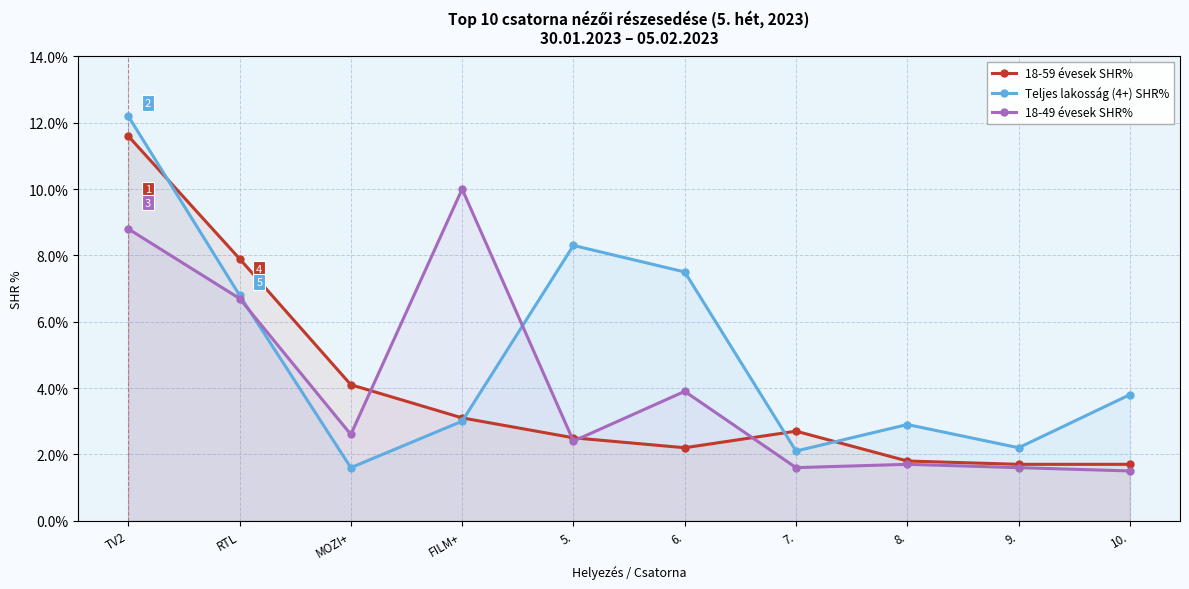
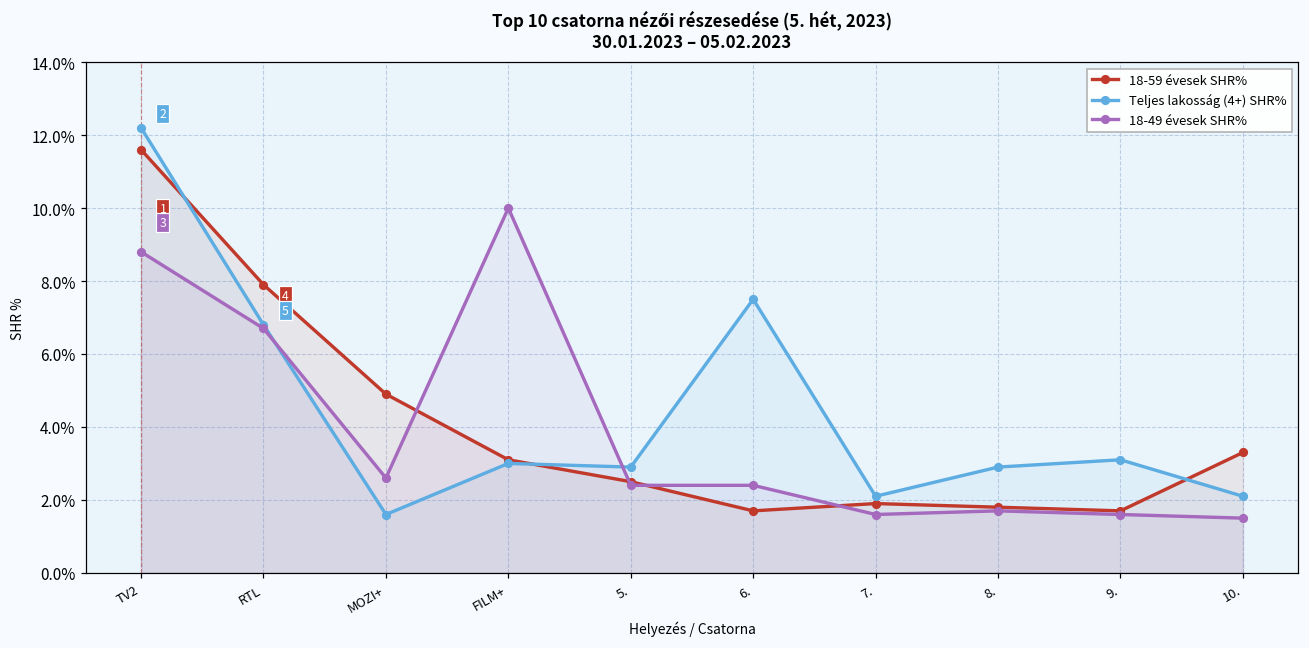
  {
    "18-59 évesek SHR%": {
      "TV2": "11.6%",
-     "MOZI+": "4.1%",
+     "MOZI+": "4.9%",
      "FILM+": "3.1%",
      "5.": "2.5%",
-     "6.": "2.2%",
-     "7.": "2.7%",
+     "6.": "1.7%",
+     "7.": "1.9%",
      "8.": "1.8%",
      "9.": "1.7%",
-     "10.": "1.7%"
+     "10.": "3.3%"
    },
    "Teljes lakosság (4+) SHR%": {
      "MOZI+": "1.6%",
      "FILM+": "3.0%",
-     "5.": "8.3%",
+     "5.": "2.9%",
      "6.": "7.5%",
      "7.": "2.1%",
      "8.": "2.9%",
-     "9.": "2.2%",
-     "10.": "3.8%"
+     "9.": "3.1%",
+     "10.": "2.1%"
    },
    "18-49 évesek SHR%": {
      "TV2": "8.8%",
      "RTL": "6.7%",
      "MOZI+": "2.6%",
      "FILM+": "10.0%",
      "5.": "2.4%",
-     "6.": "3.9%",
+     "6.": "2.4%",
      "7.": "1.6%",
      "8.": "1.7%",
      "9.": "1.6%",
      "10.": "1.5%"
    }
  }
